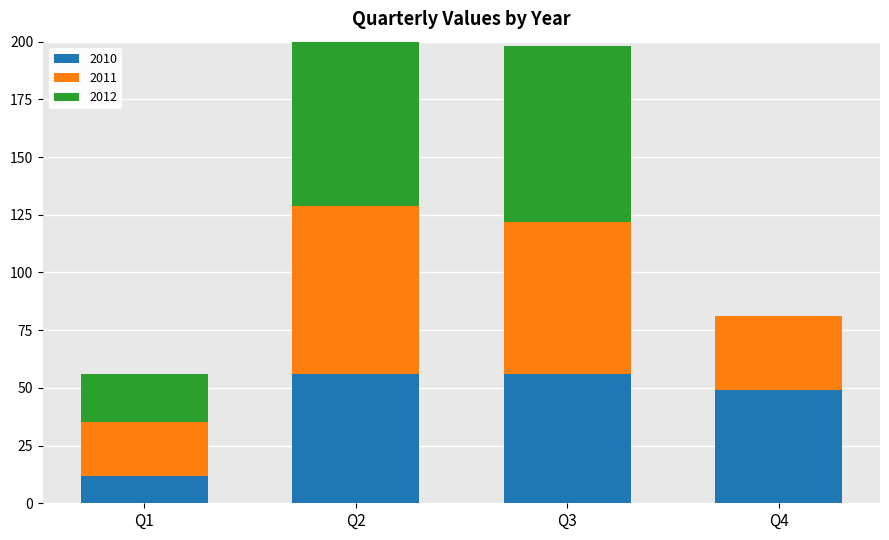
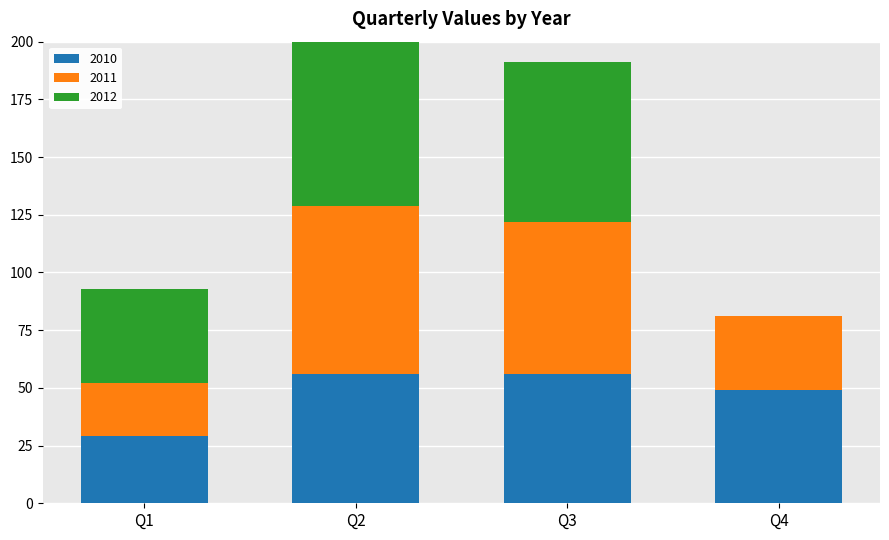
  {
    "2010": {
-     "Q1": 12,
+     "Q1": 29,
      "Q2": 56,
      "Q3": 56,
      "Q4": 49
    },
    "2011": {
      "Q1": 23,
      "Q2": 73,
      "Q3": 66,
      "Q4": 32
    },
    "2012": {
-     "Q1": 21,
-     "Q3": 76,
+     "Q1": 41,
+     "Q3": 69,
      "Q4": 0
    }
  }
